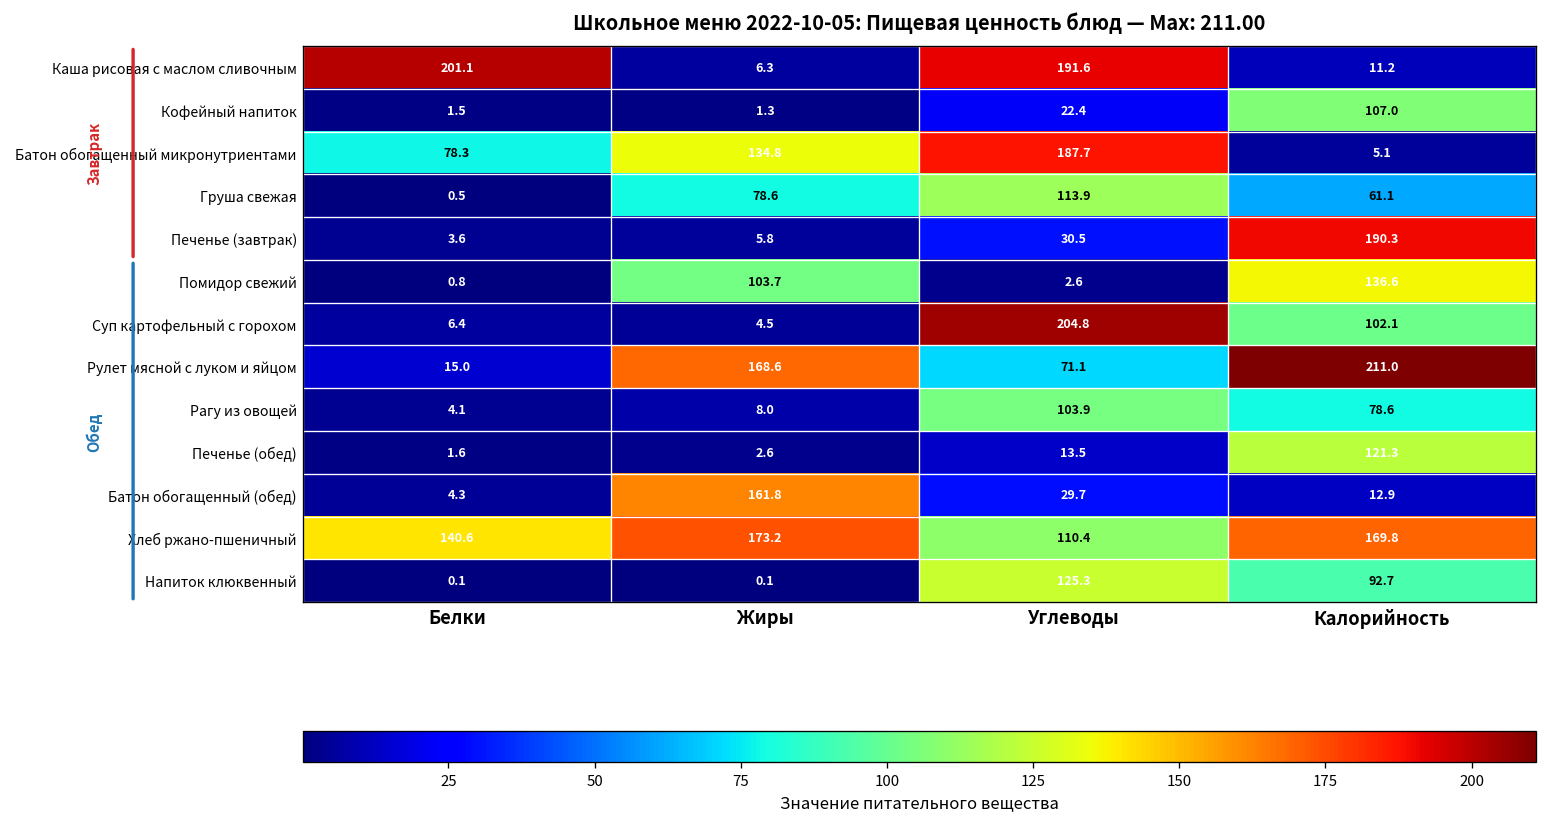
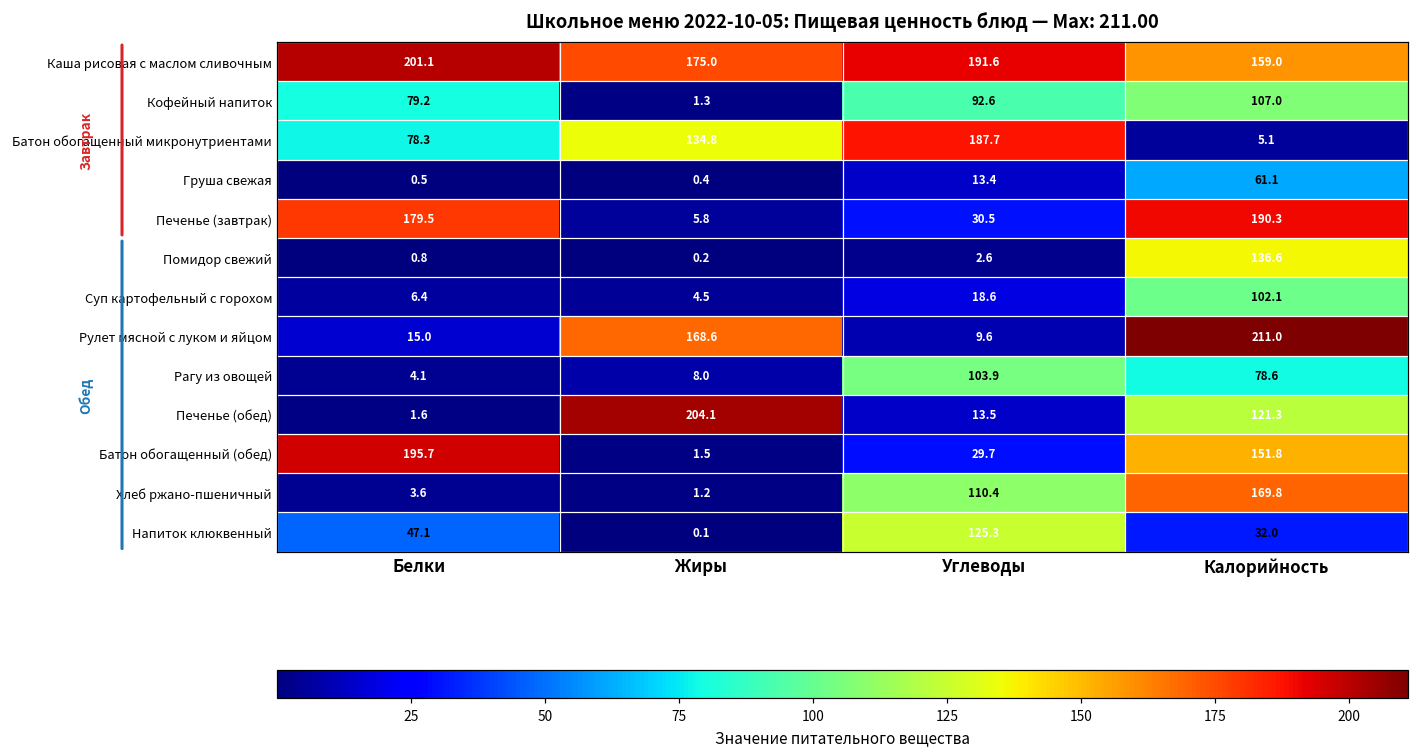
  {
    "Каша рисовая с маслом сливочным": {
      "Белки": 201.1,
-     "Жиры": 6.3,
+     "Жиры": 175.0,
      "Углеводы": 191.6,
-     "Калорийность": 11.2
+     "Калорийность": 159.0
    },
    "Кофейный напиток": {
-     "Белки": 1.5,
+     "Белки": 79.2,
      "Жиры": 1.3,
-     "Углеводы": 22.4,
+     "Углеводы": 92.6,
      "Калорийность": 107.0
    },
    "Батон обогащенный микронутриентами": {
      "Белки": 78.3,
      "Жиры": 134.8,
      "Углеводы": 187.7,
      "Калорийность": 5.1
    },
    "Груша свежая": {
      "Белки": 0.5,
-     "Жиры": 78.6,
-     "Углеводы": 113.9,
+     "Жиры": 0.4,
+     "Углеводы": 13.4,
      "Калорийность": 61.1
    },
    "Печенье (завтрак)": {
-     "Белки": 3.6,
+     "Белки": 179.5,
      "Жиры": 5.8,
      "Углеводы": 30.5,
      "Калорийность": 190.3
    },
    "Помидор свежий": {
      "Белки": 0.8,
-     "Жиры": 103.7,
+     "Жиры": 0.2,
      "Углеводы": 2.6,
      "Калорийность": 136.6
    },
    "Суп картофельный с горохом": {
      "Белки": 6.4,
      "Жиры": 4.5,
-     "Углеводы": 204.8,
+     "Углеводы": 18.6,
      "Калорийность": 102.1
    },
    "Рулет мясной с луком и яйцом": {
      "Белки": 15.0,
      "Жиры": 168.6,
-     "Углеводы": 71.1,
+     "Углеводы": 9.6,
      "Калорийность": 211.0
    },
    "Рагу из овощей": {
      "Белки": 4.1,
      "Жиры": 8.0,
      "Углеводы": 103.9,
      "Калорийность": 78.6
    },
    "Печенье (обед)": {
      "Белки": 1.6,
-     "Жиры": 2.6,
+     "Жиры": 204.1,
      "Углеводы": 13.5,
      "Калорийность": 121.3
    },
    "Батон обогащенный (обед)": {
-     "Белки": 4.3,
-     "Жиры": 161.8,
+     "Белки": 195.7,
+     "Жиры": 1.5,
      "Углеводы": 29.7,
-     "Калорийность": 12.9
+     "Калорийность": 151.8
    },
    "Хлеб ржано-пшеничный": {
-     "Белки": 140.6,
-     "Жиры": 173.2,
+     "Белки": 3.6,
+     "Жиры": 1.2,
      "Углеводы": 110.4,
      "Калорийность": 169.8
    },
    "Напиток клюквенный": {
-     "Белки": 0.1,
+     "Белки": 47.1,
      "Жиры": 0.1,
      "Углеводы": 125.3,
-     "Калорийность": 92.7
+     "Калорийность": 32.0
    }
  }
